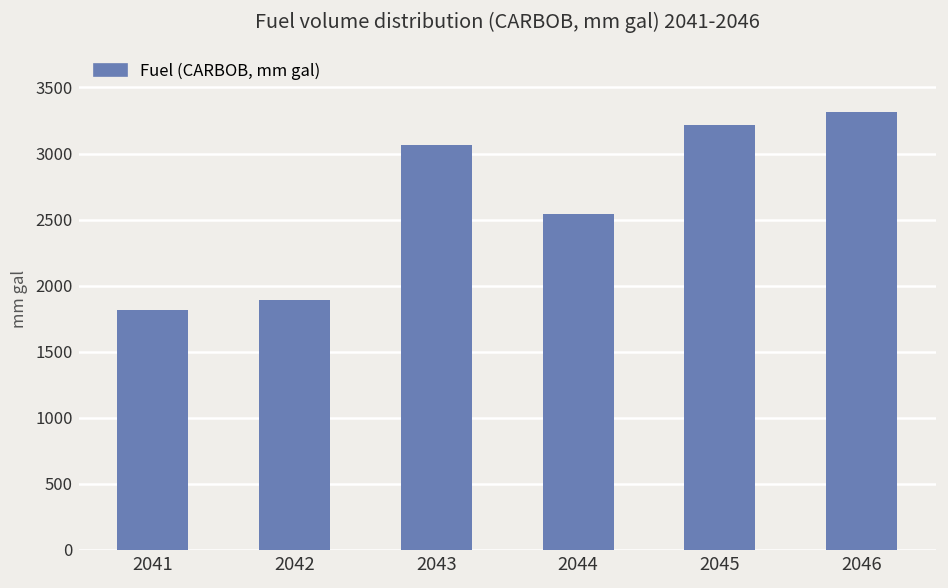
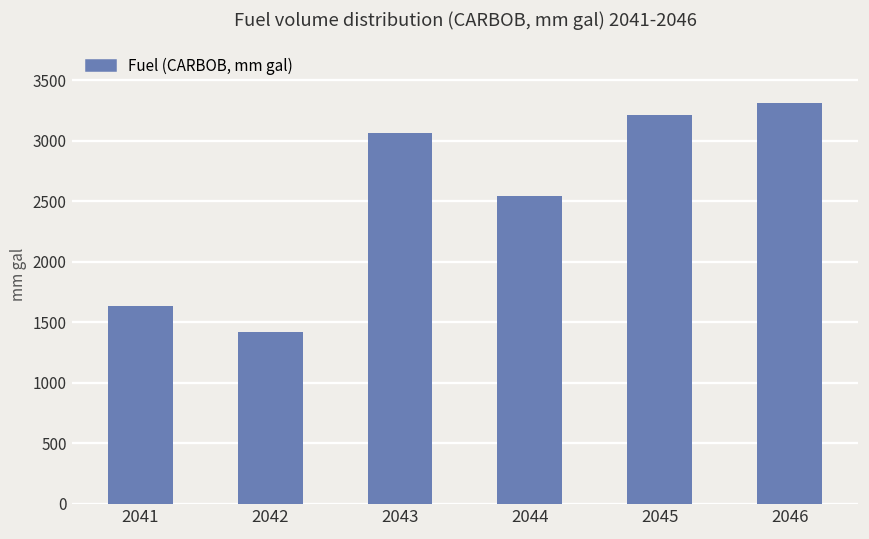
  {
-   "2041": 1820,
-   "2042": 1890,
+   "2041": 1630,
+   "2042": 1420,
    "2043": 3070,
    "2044": 2540,
    "2045": 3210,
    "2046": 3310
  }
